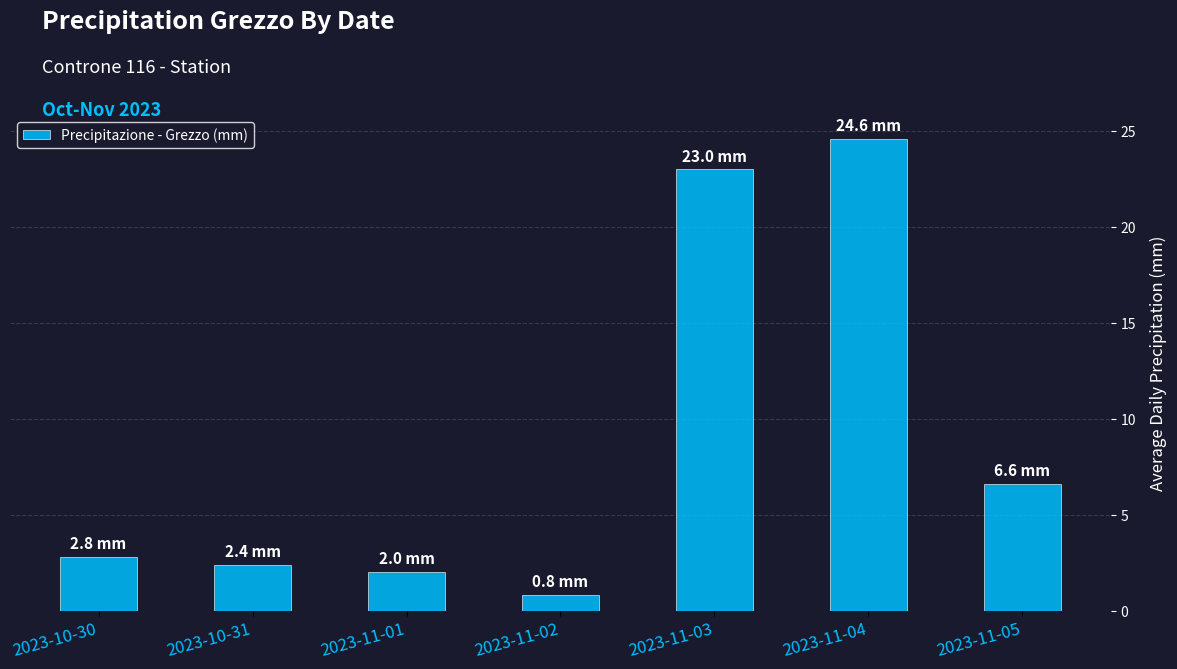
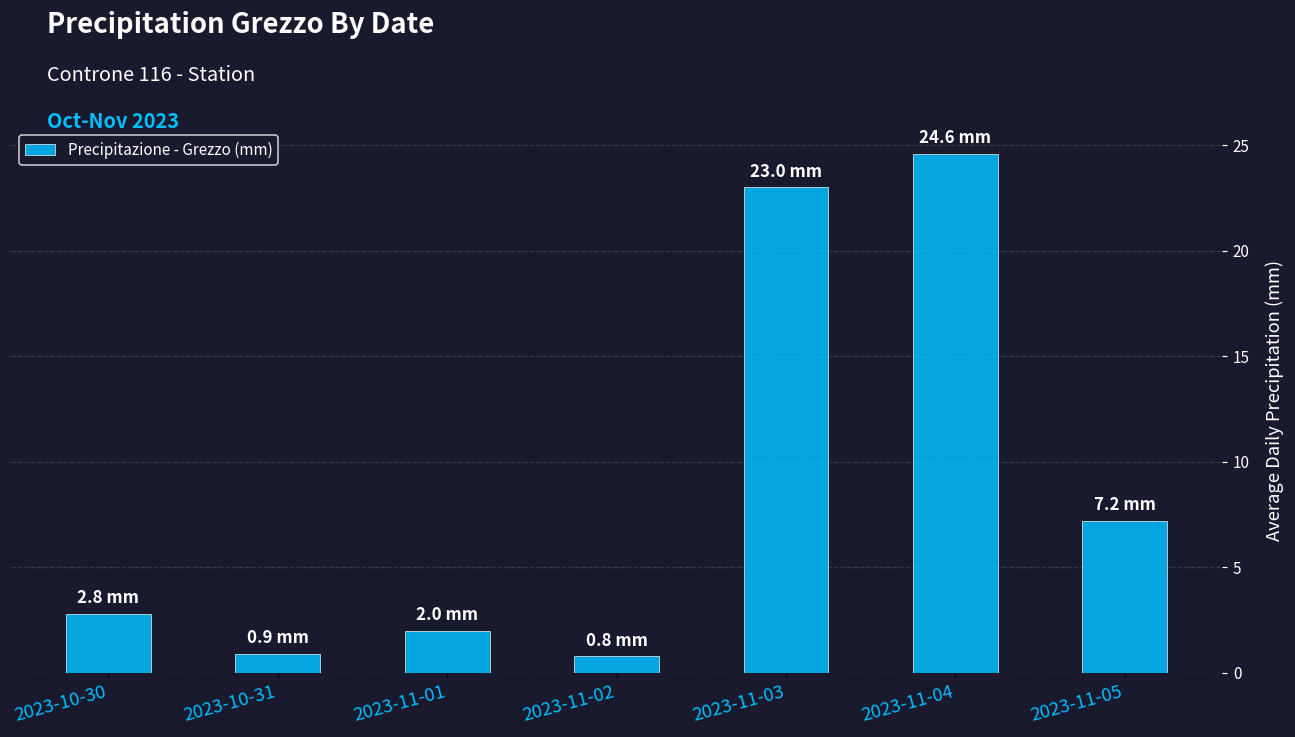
  {
    "2023-10-30": 2.8,
-   "2023-10-31": 2.4,
+   "2023-10-31": 0.9,
    "2023-11-01": 2.0,
    "2023-11-02": 0.8,
    "2023-11-03": 23.0,
    "2023-11-04": 24.6,
-   "2023-11-05": 6.6
+   "2023-11-05": 7.2
  }
